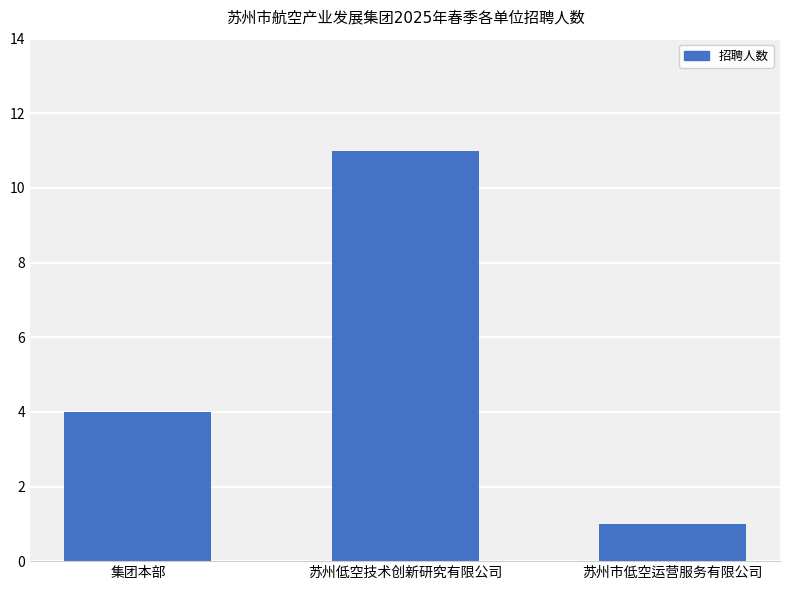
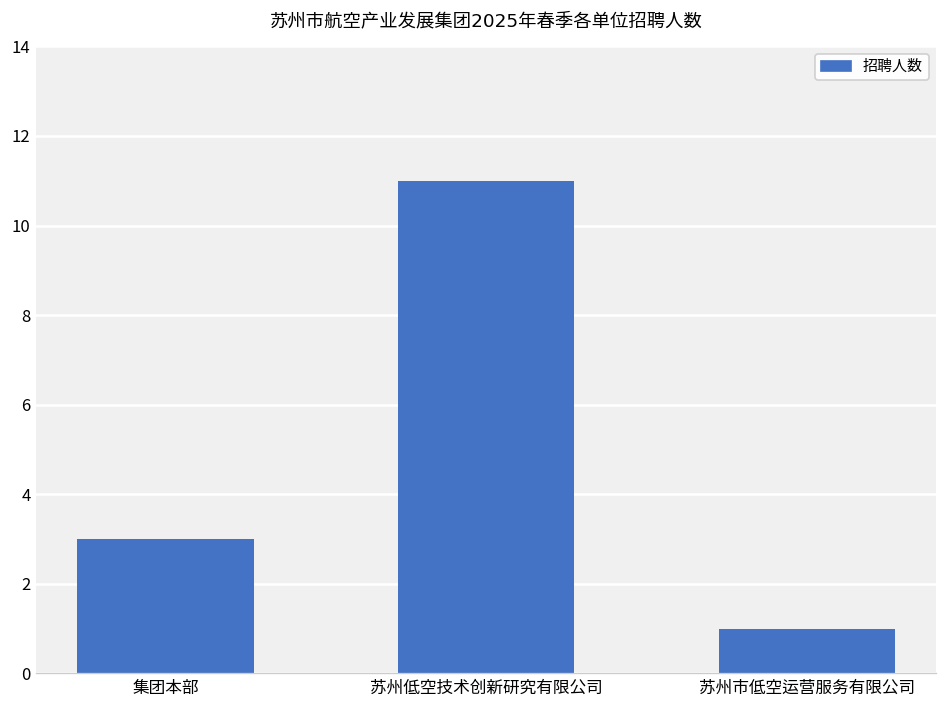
  {
-   "集团本部": 4,
+   "集团本部": 3,
    "苏州低空技术创新研究有限公司": 11,
    "苏州市低空运营服务有限公司": 1
  }
